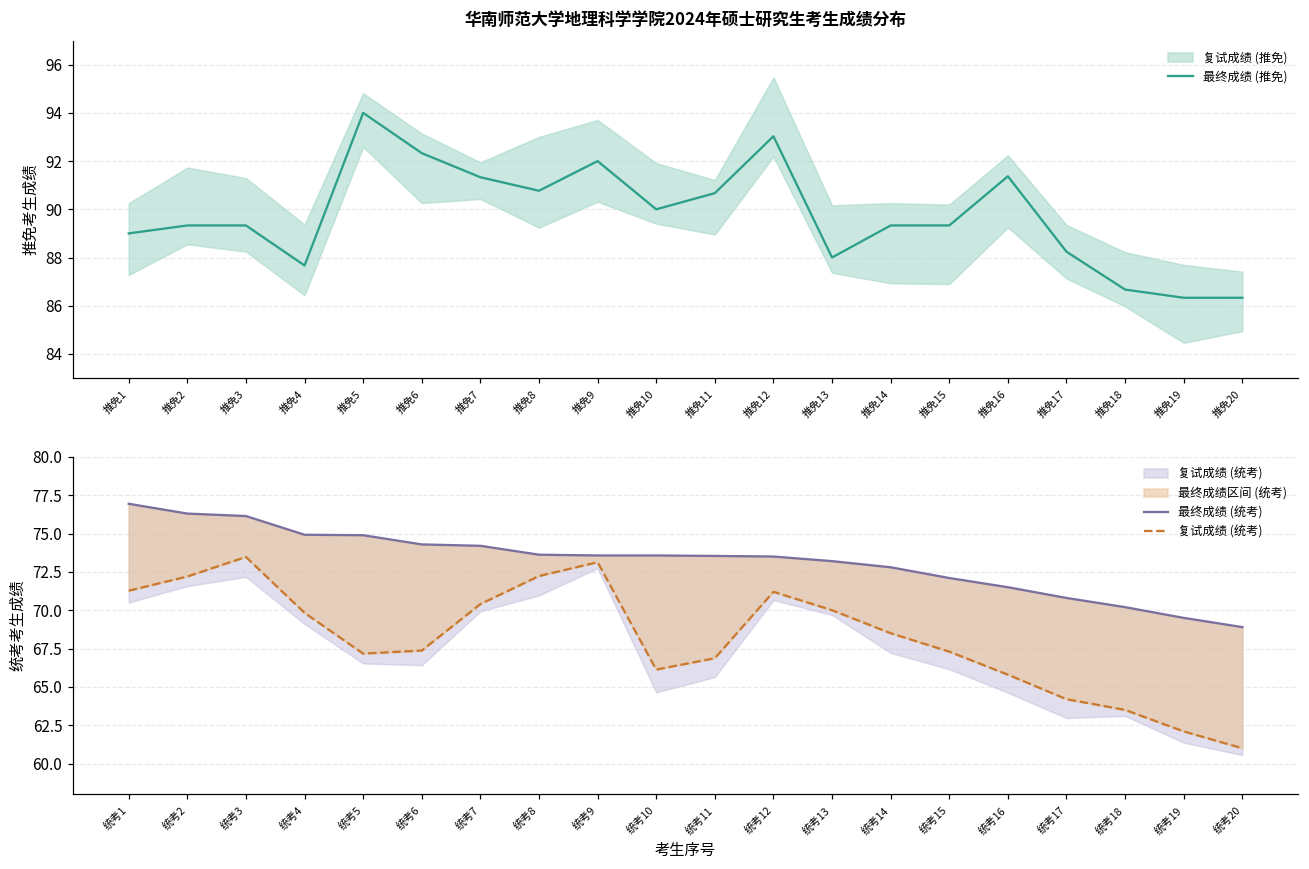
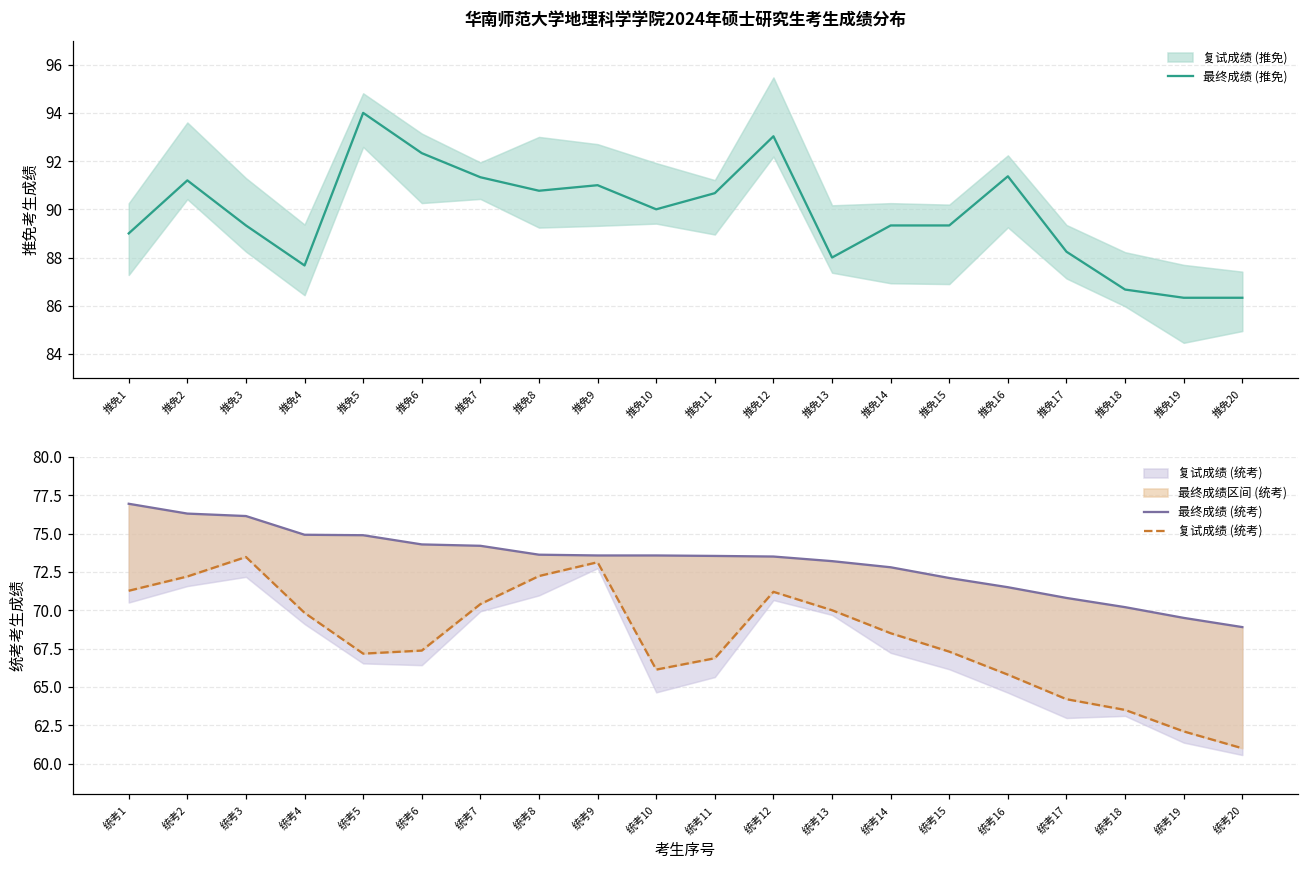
  {
    "华南师范大学地理科学学院2024年硕士研究生考生成绩分布": {
      "最终成绩 (推免)": {
        "推免1": 89.0,
-       "推免2": 89.3,
+       "推免2": 91.2,
        "推免3": 89.3,
        "推免4": 87.7,
        "推免5": 94.0,
        "推免6": 92.3,
        "推免7": 91.3,
        "推免8": 90.8,
-       "推免9": 92,
+       "推免9": 91,
        "推免10": 90.0,
        "推免11": 90.7,
        "推免12": 93.0,
        "推免13": 88.0,
        "推免14": 89.3,
        "推免15": 89.3,
        "推免16": 91.4,
        "推免17": 88.2,
        "推免18": 86.7,
        "推免19": 86.3,
        "推免20": 86.3
      }
    }
  }
